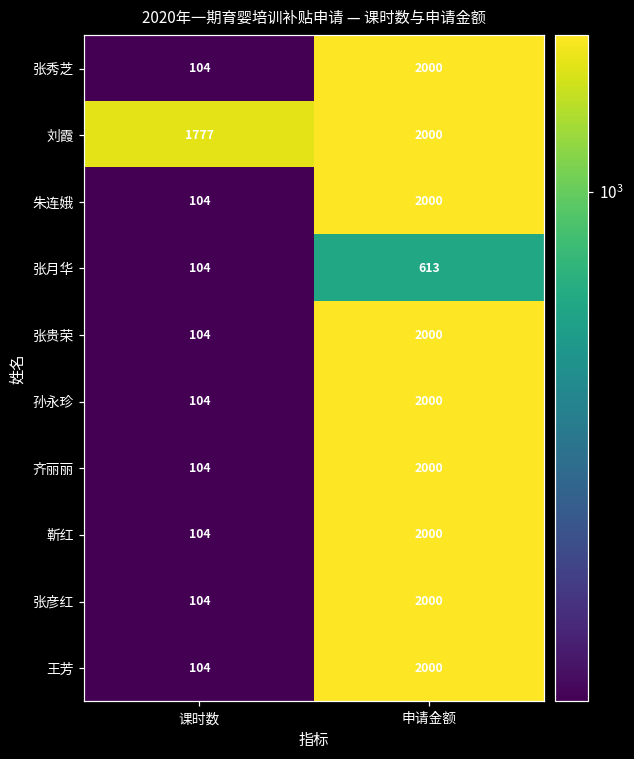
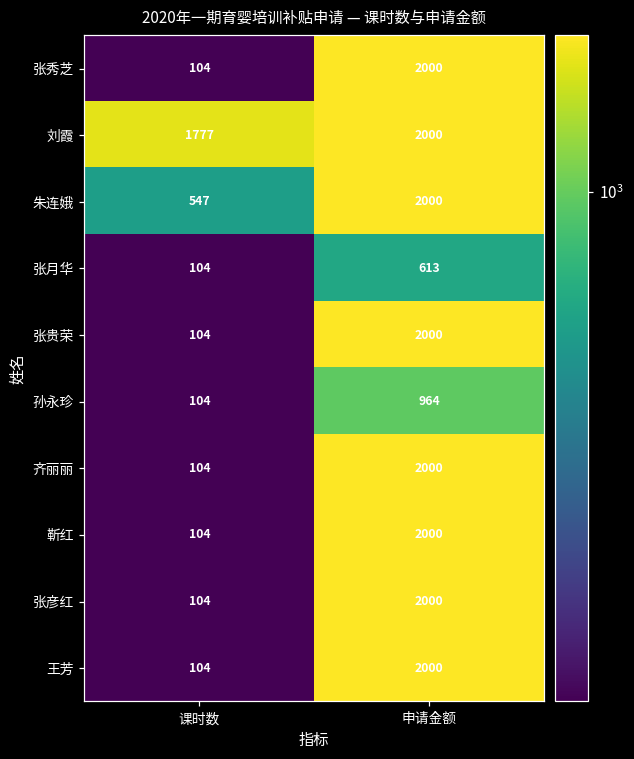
  {
    "张秀芝": {
      "课时数": 104,
      "申请金额": 2000
    },
    "刘霞": {
      "课时数": 1777,
      "申请金额": 2000
    },
    "朱连娥": {
-     "课时数": 104,
+     "课时数": 547,
      "申请金额": 2000
    },
    "张月华": {
      "课时数": 104,
      "申请金额": 613
    },
    "张贵荣": {
      "课时数": 104,
      "申请金额": 2000
    },
    "孙永珍": {
      "课时数": 104,
-     "申请金额": 2000
+     "申请金额": 964
    },
    "齐丽丽": {
      "课时数": 104,
      "申请金额": 2000
    },
    "靳红": {
      "课时数": 104,
      "申请金额": 2000
    },
    "张彦红": {
      "课时数": 104,
      "申请金额": 2000
    },
    "王芳": {
      "课时数": 104,
      "申请金额": 2000
    }
  }
